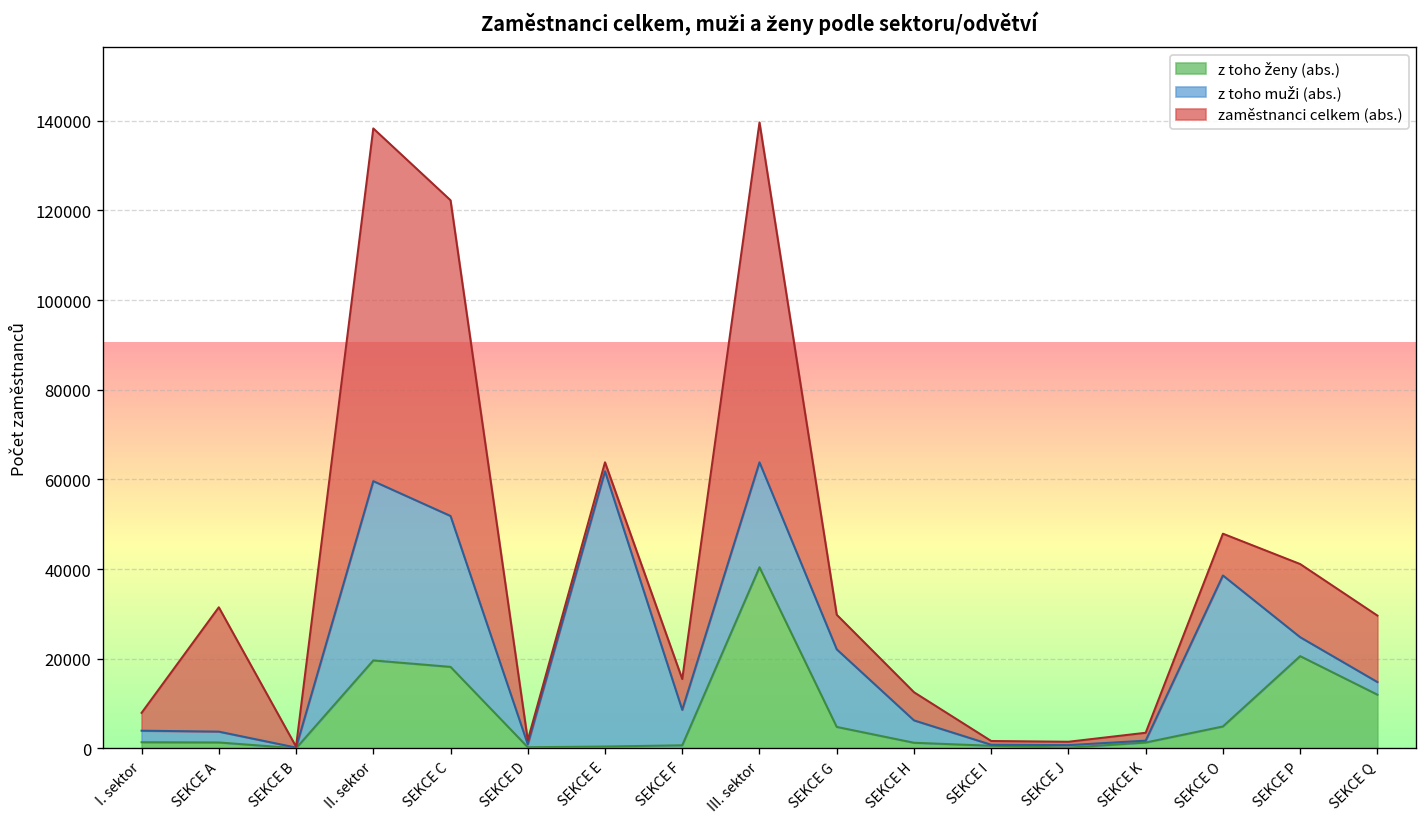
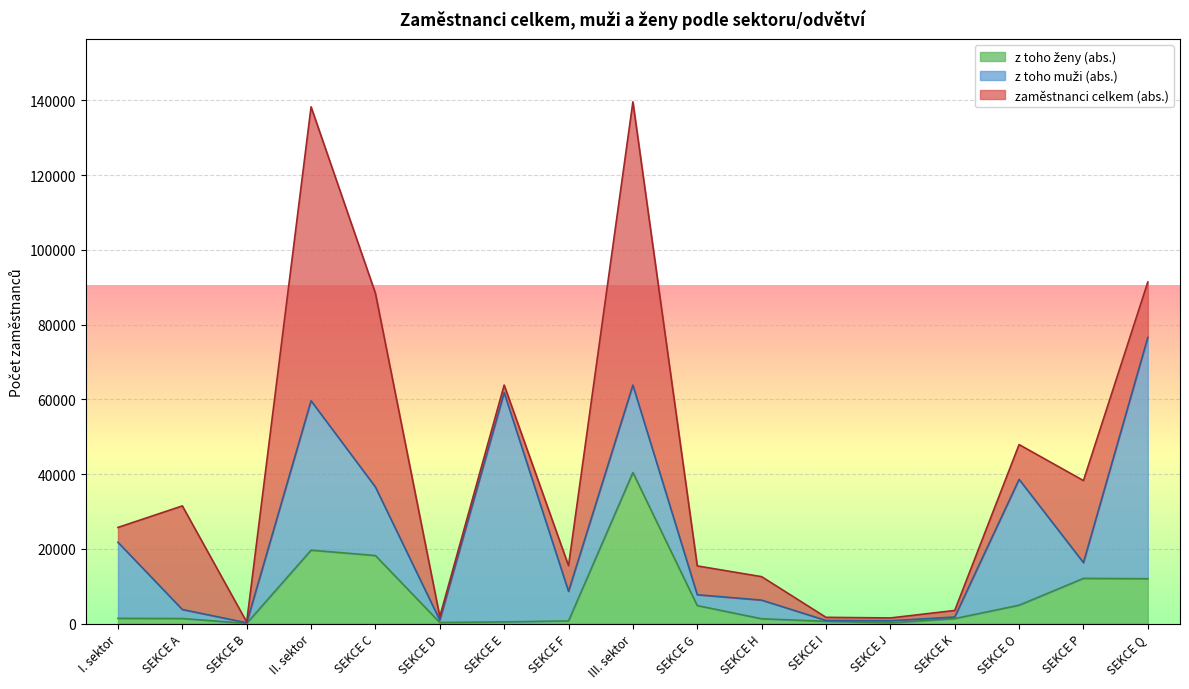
  {
    "z toho ženy (abs.)": {
      "I. sektor": 1000,
      "SEKCE A": 1000,
      "II. sektor": 20000,
      "SEKCE C": 18000,
      "SEKCE E": 0,
      "SEKCE F": 1000,
      "III. sektor": 40000,
      "SEKCE G": 5000,
      "SEKCE H": 1000,
      "SEKCE O": 5000,
-     "SEKCE P": 21000,
+     "SEKCE P": 12000,
      "SEKCE Q": 12000
    },
    "z toho muži (abs.)": {
-     "I. sektor": 3000,
+     "I. sektor": 20000,
      "SEKCE A": 2000,
      "II. sektor": 40000,
-     "SEKCE C": 34000,
+     "SEKCE C": 18000,
      "SEKCE E": 61000,
      "SEKCE F": 8000,
      "III. sektor": 23000,
-     "SEKCE G": 17000,
+     "SEKCE G": 3000,
      "SEKCE H": 5000,
      "SEKCE O": 34000,
      "SEKCE P": 4000,
-     "SEKCE Q": 3000
+     "SEKCE Q": 65000
    },
    "zaměstnanci celkem (abs.)": {
      "I. sektor": 4000,
      "SEKCE A": 28000,
      "II. sektor": 79000,
-     "SEKCE C": 70000,
+     "SEKCE C": 52000,
      "SEKCE D": 1000,
      "SEKCE E": 2000,
      "SEKCE F": 7000,
      "III. sektor": 76000,
      "SEKCE G": 8000,
      "SEKCE H": 6000,
      "SEKCE I": 1000,
      "SEKCE J": 1000,
      "SEKCE K": 2000,
      "SEKCE O": 9000,
-     "SEKCE P": 16000,
+     "SEKCE P": 22000,
      "SEKCE Q": 15000
    }
  }
